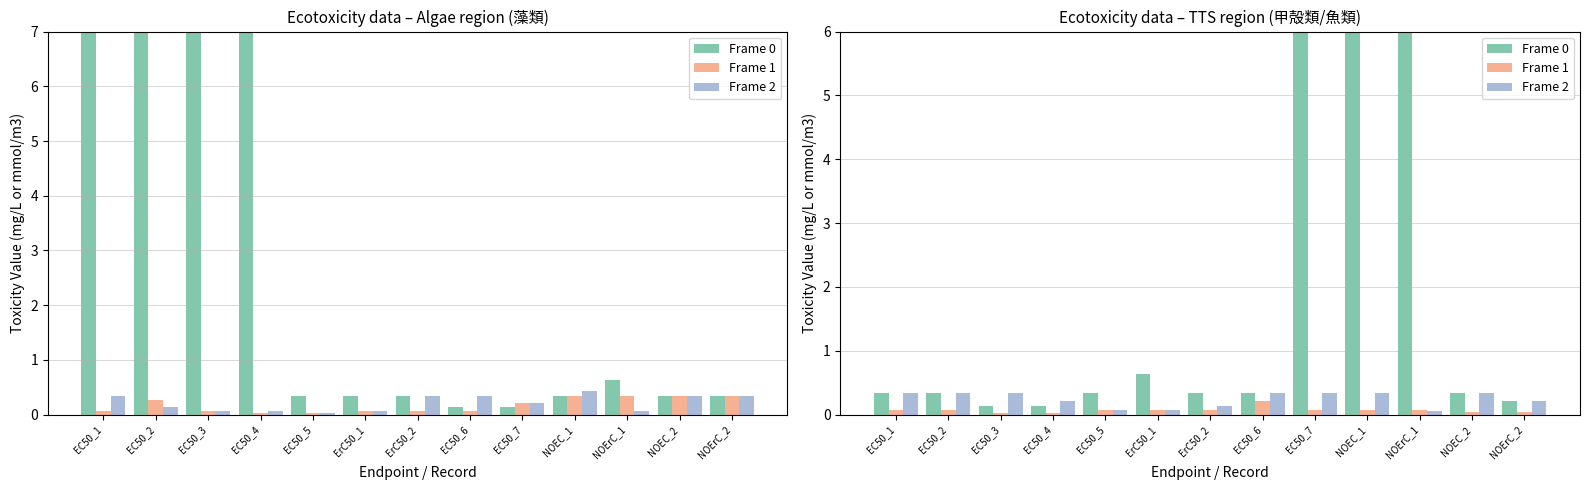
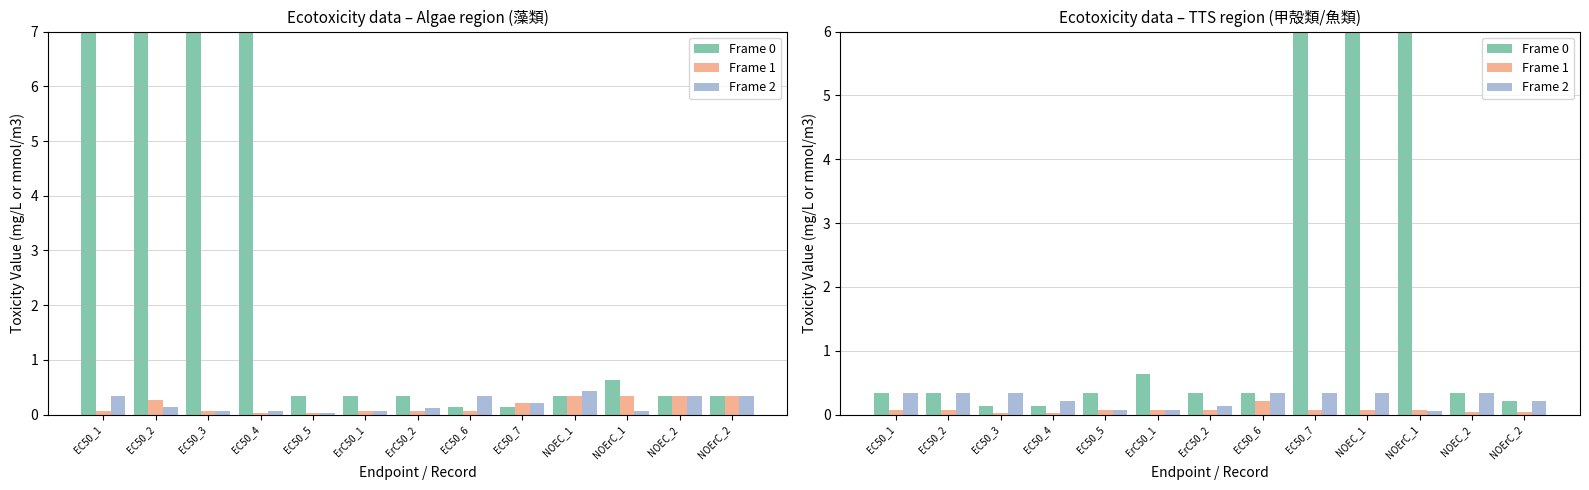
  {
    "Ecotoxicity data – Algae region (藻類)": {
      "Frame 0": {
        "EC50_5": 0.3,
        "ErC50_1": 0.3,
        "ErC50_2": 0.3,
        "EC50_6": 0.1,
        "EC50_7": 0.1,
        "NOEC_1": 0.3,
        "NOErC_1": 0.6,
        "NOEC_2": 0.3,
        "NOErC_2": 0.3
      },
      "Frame 1": {
        "EC50_1": 0.1,
        "EC50_2": 0.3,
        "EC50_3": 0.1,
        "ErC50_1": 0.1,
        "ErC50_2": 0.1,
        "EC50_6": 0.1,
        "EC50_7": 0.2,
        "NOEC_1": 0.3,
        "NOErC_1": 0.3,
        "NOEC_2": 0.3,
        "NOErC_2": 0.3
      },
      "Frame 2": {
        "EC50_1": 0.3,
        "EC50_2": 0.1,
        "EC50_3": 0.1,
        "EC50_4": 0.1,
        "ErC50_1": 0.1,
-       "ErC50_2": 0.3,
+       "ErC50_2": 0.1,
        "EC50_6": 0.3,
        "EC50_7": 0.2,
        "NOEC_1": 0.4,
        "NOErC_1": 0.1,
        "NOEC_2": 0.3,
        "NOErC_2": 0.3
      }
    },
    "Ecotoxicity data – TTS region (甲殻類/魚類)": {
      "Frame 0": {
        "EC50_1": 0.3,
        "EC50_2": 0.3,
        "EC50_3": 0.1,
        "EC50_4": 0.1,
        "EC50_5": 0.3,
        "ErC50_1": 0.6,
        "ErC50_2": 0.3,
        "EC50_6": 0.3,
        "NOEC_2": 0.3,
        "NOErC_2": 0.2
      },
      "Frame 1": {
        "EC50_1": 0.1,
        "EC50_2": 0.1,
        "EC50_5": 0.1,
        "ErC50_1": 0.1,
        "ErC50_2": 0.1,
        "EC50_6": 0.2,
        "EC50_7": 0.1,
        "NOEC_1": 0.1,
        "NOErC_1": 0.1
      },
      "Frame 2": {
        "EC50_1": 0.3,
        "EC50_2": 0.3,
        "EC50_3": 0.3,
        "EC50_4": 0.2,
        "EC50_5": 0.1,
        "ErC50_1": 0.1,
        "ErC50_2": 0.1,
        "EC50_6": 0.3,
        "EC50_7": 0.3,
        "NOEC_1": 0.3,
        "NOErC_1": 0.1,
        "NOEC_2": 0.3,
        "NOErC_2": 0.2
      }
    }
  }
